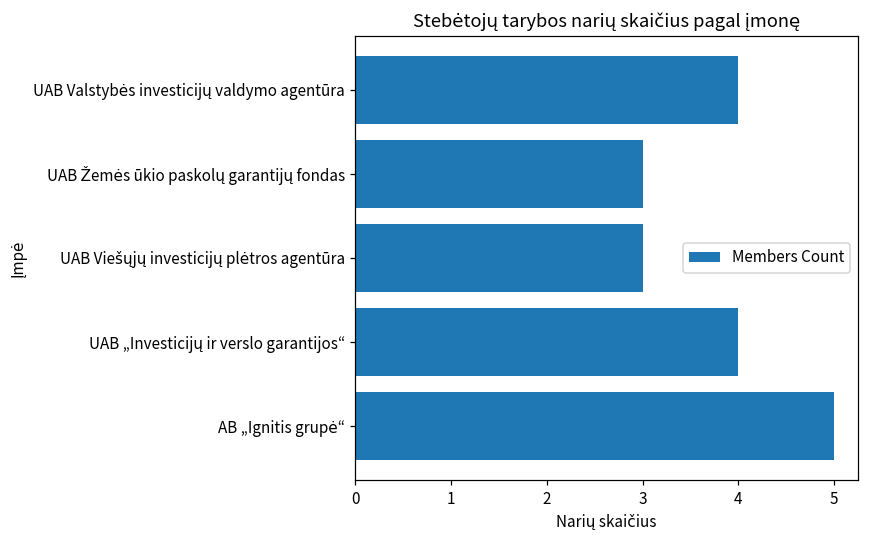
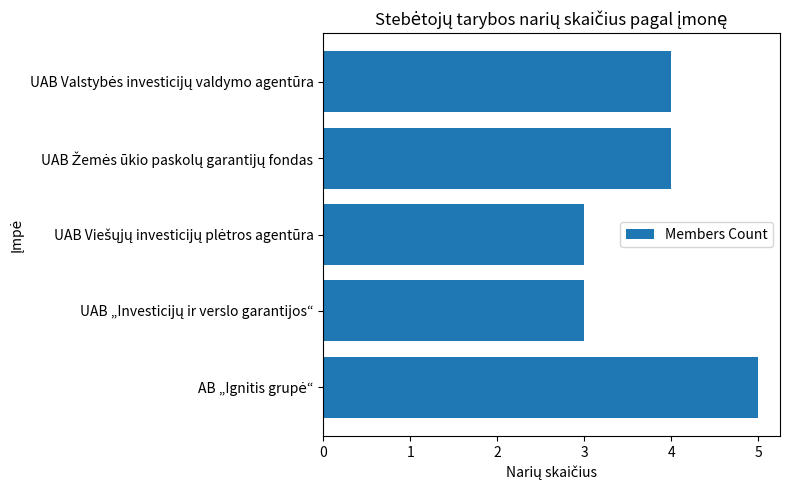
  {
    "UAB Valstybės investicijų valdymo agentūra": 4,
-   "UAB Žemės ūkio paskolų garantijų fondas": 3,
+   "UAB Žemės ūkio paskolų garantijų fondas": 4,
    "UAB Viešųjų investicijų plėtros agentūra": 3,
-   "UAB „Investicijų ir verslo garantijos“": 4,
+   "UAB „Investicijų ir verslo garantijos“": 3,
    "AB „Ignitis grupė“": 5
  }
